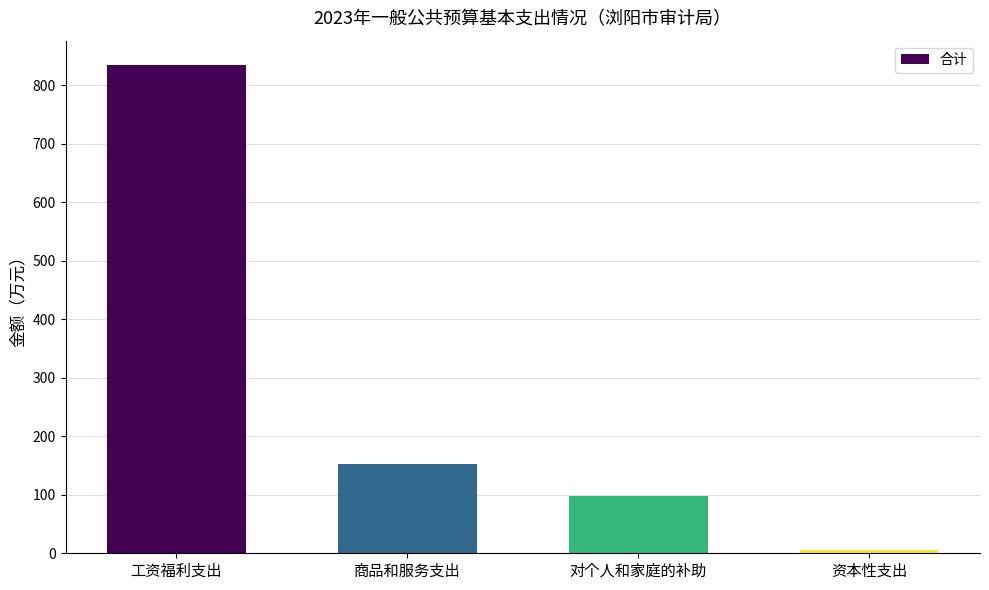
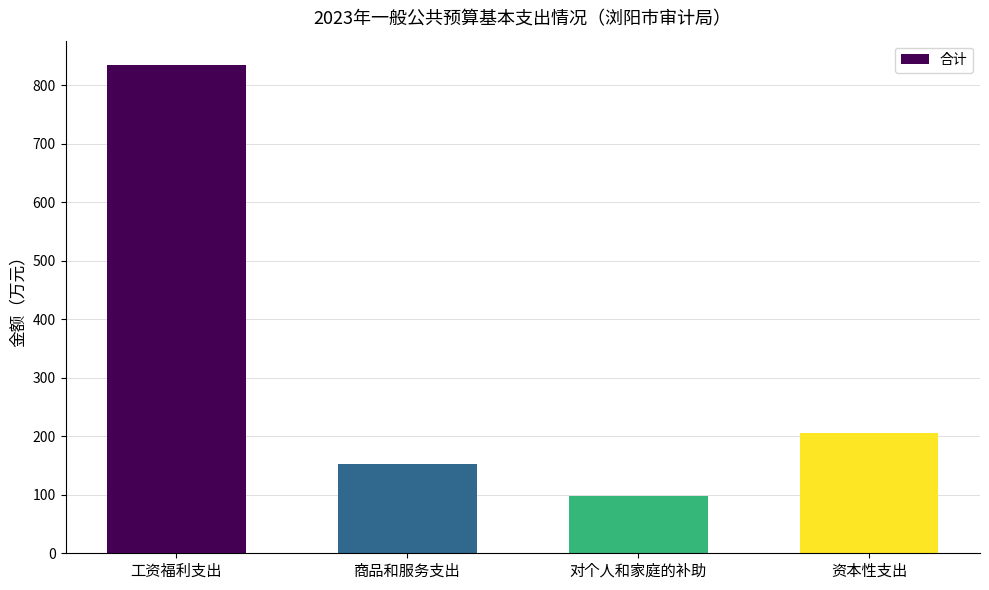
  {
    "工资福利支出": 830,
    "商品和服务支出": 150,
    "对个人和家庭的补助": 100,
-   "资本性支出": 10
+   "资本性支出": 210
  }
